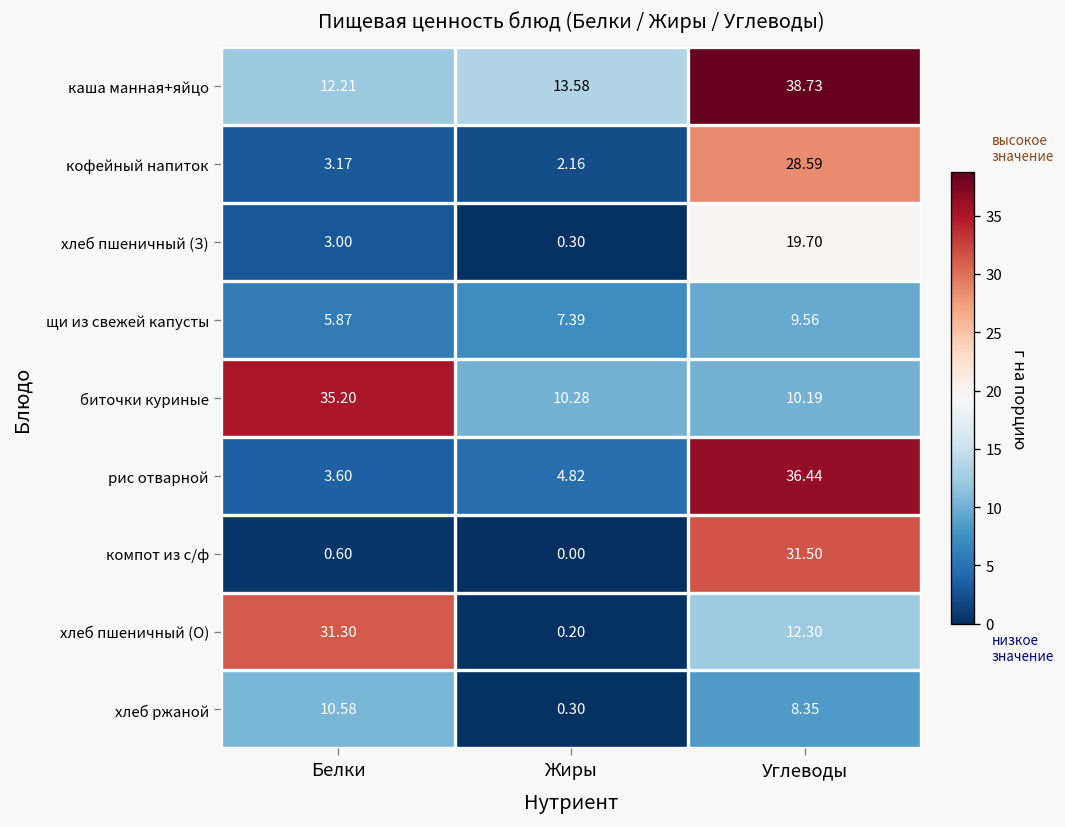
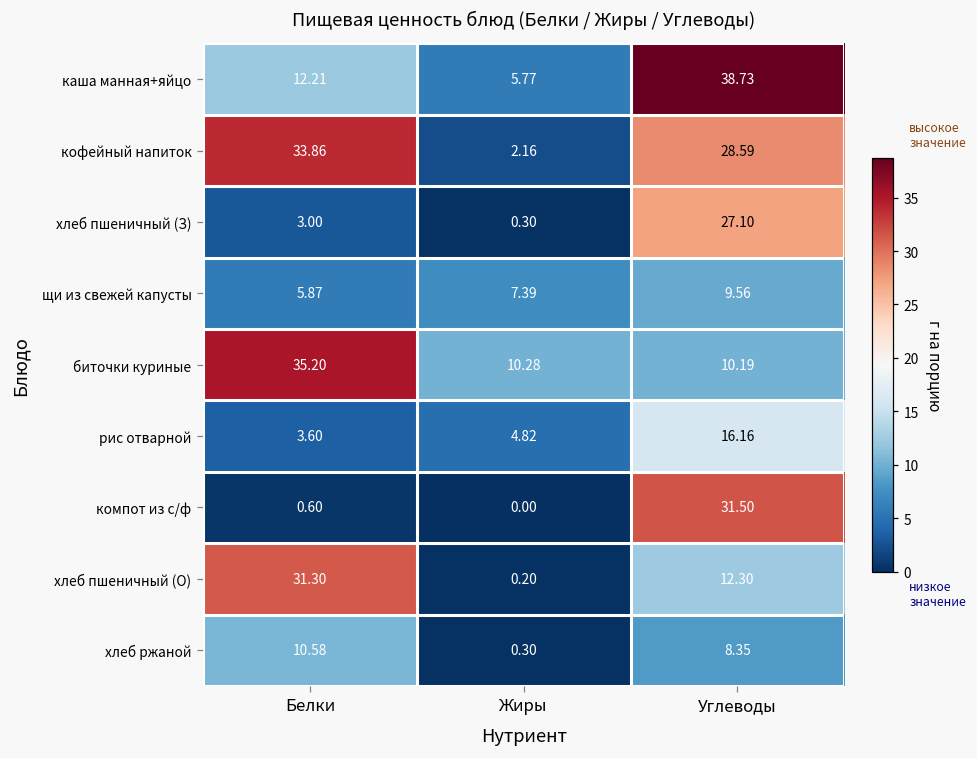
  {
    "каша манная+яйцо": {
      "Белки": 12.21,
-     "Жиры": 13.58,
+     "Жиры": 5.77,
      "Углеводы": 38.73
    },
    "кофейный напиток": {
-     "Белки": 3.17,
+     "Белки": 33.86,
      "Жиры": 2.16,
      "Углеводы": 28.59
    },
    "хлеб пшеничный (З)": {
      "Белки": 3.00,
      "Жиры": 0.30,
-     "Углеводы": 19.70
+     "Углеводы": 27.10
    },
    "щи из свежей капусты": {
      "Белки": 5.87,
      "Жиры": 7.39,
      "Углеводы": 9.56
    },
    "биточки куриные": {
      "Белки": 35.20,
      "Жиры": 10.28,
      "Углеводы": 10.19
    },
    "рис отварной": {
      "Белки": 3.60,
      "Жиры": 4.82,
-     "Углеводы": 36.44
+     "Углеводы": 16.16
    },
    "компот из с/ф": {
      "Белки": 0.60,
      "Жиры": 0.00,
      "Углеводы": 31.50
    },
    "хлеб пшеничный (О)": {
      "Белки": 31.30,
      "Жиры": 0.20,
      "Углеводы": 12.30
    },
    "хлеб ржаной": {
      "Белки": 10.58,
      "Жиры": 0.30,
      "Углеводы": 8.35
    }
  }
